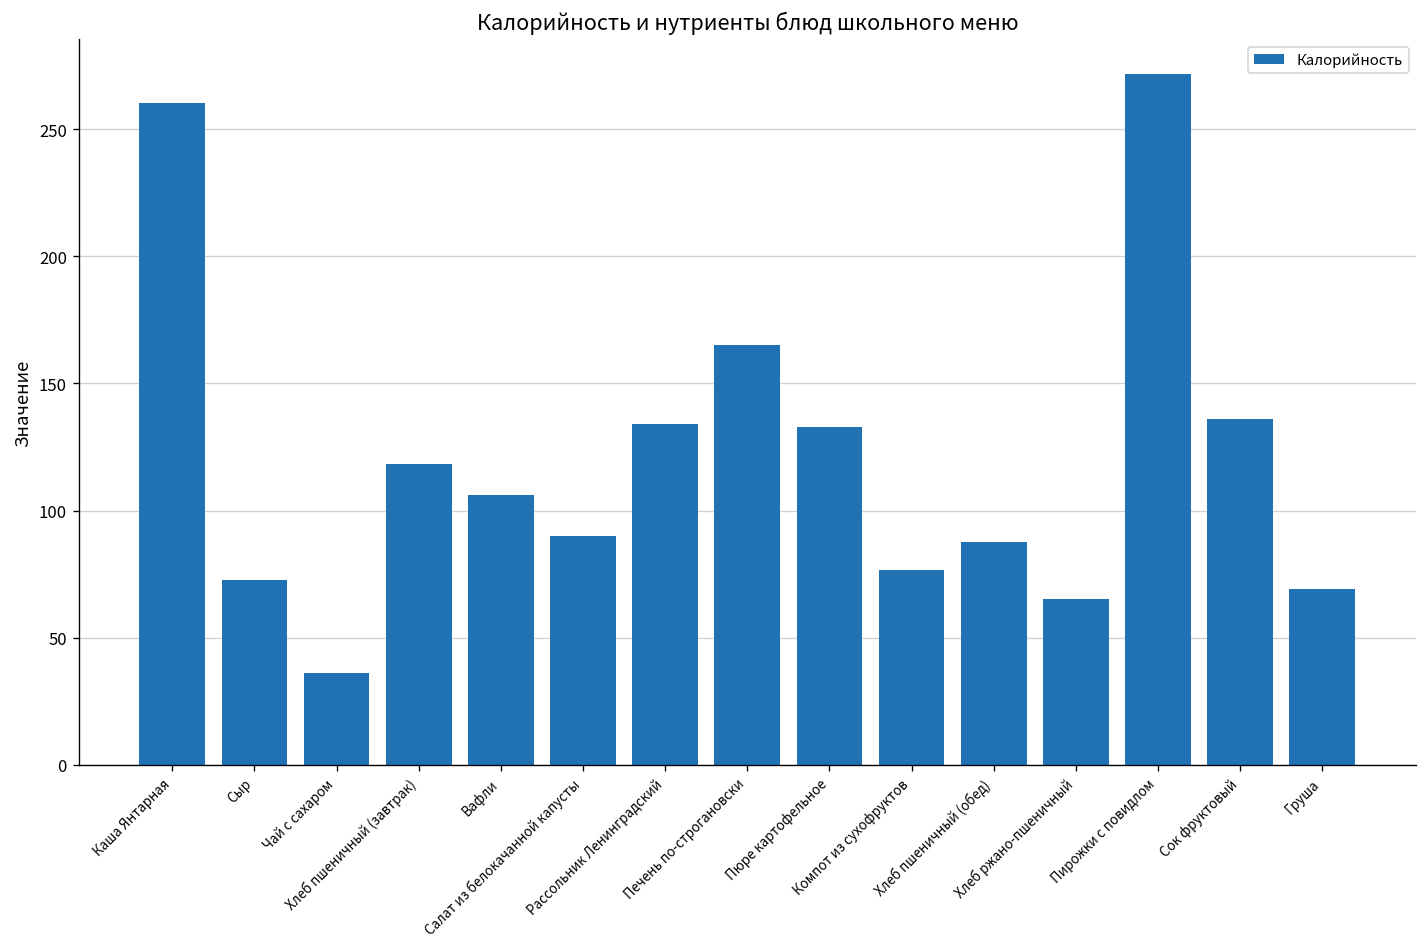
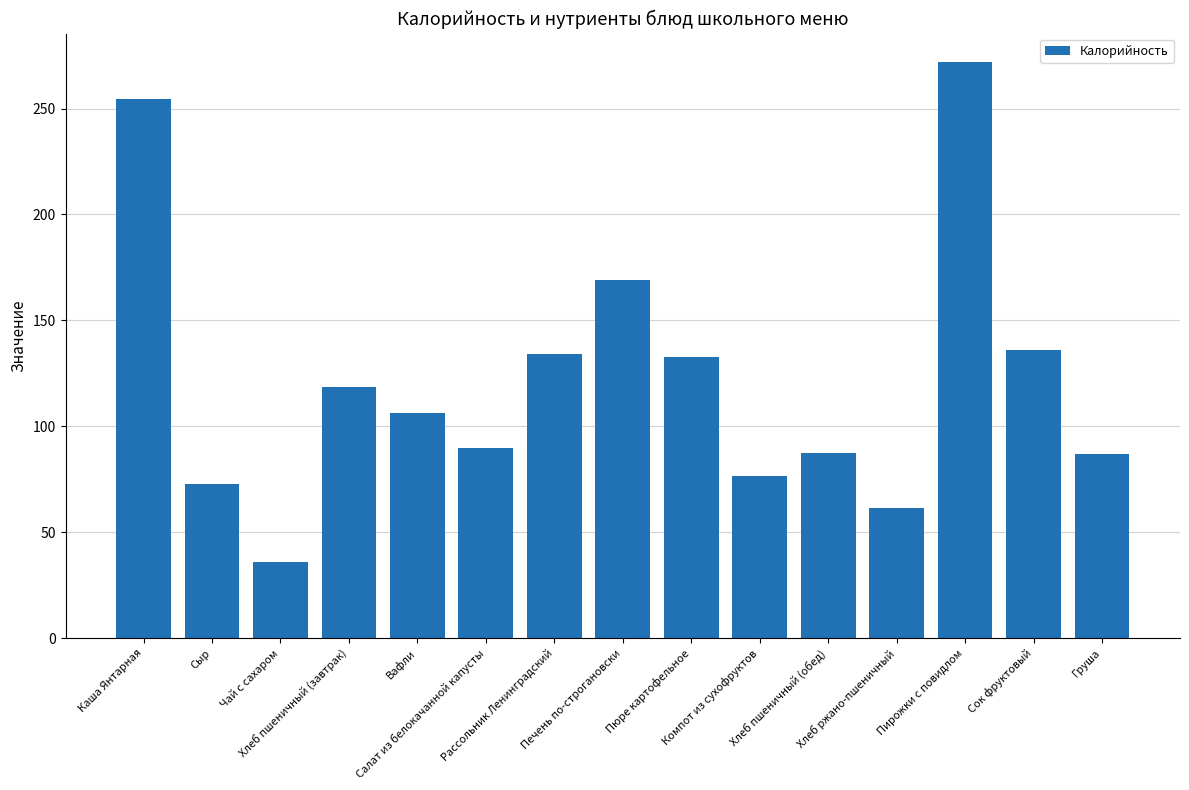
  {
-   "Каша Янтарная": 260,
+   "Каша Янтарная": 255,
    "Сыр": 73,
    "Чай с сахаром": 36,
    "Хлеб пшеничный (завтрак)": 118,
    "Вафли": 106,
    "Салат из белокачанной капусты": 90,
    "Рассольник Ленинградский": 134,
-   "Печень по-строгановски": 165,
+   "Печень по-строгановски": 169,
    "Пюре картофельное": 133,
    "Компот из сухофруктов": 77,
    "Хлеб пшеничный (обед)": 88,
-   "Хлеб ржано-пшеничный": 65,
+   "Хлеб ржано-пшеничный": 61,
    "Пирожки с повидлом": 272,
    "Сок фруктовый": 136,
-   "Груша": 69
+   "Груша": 87
  }
